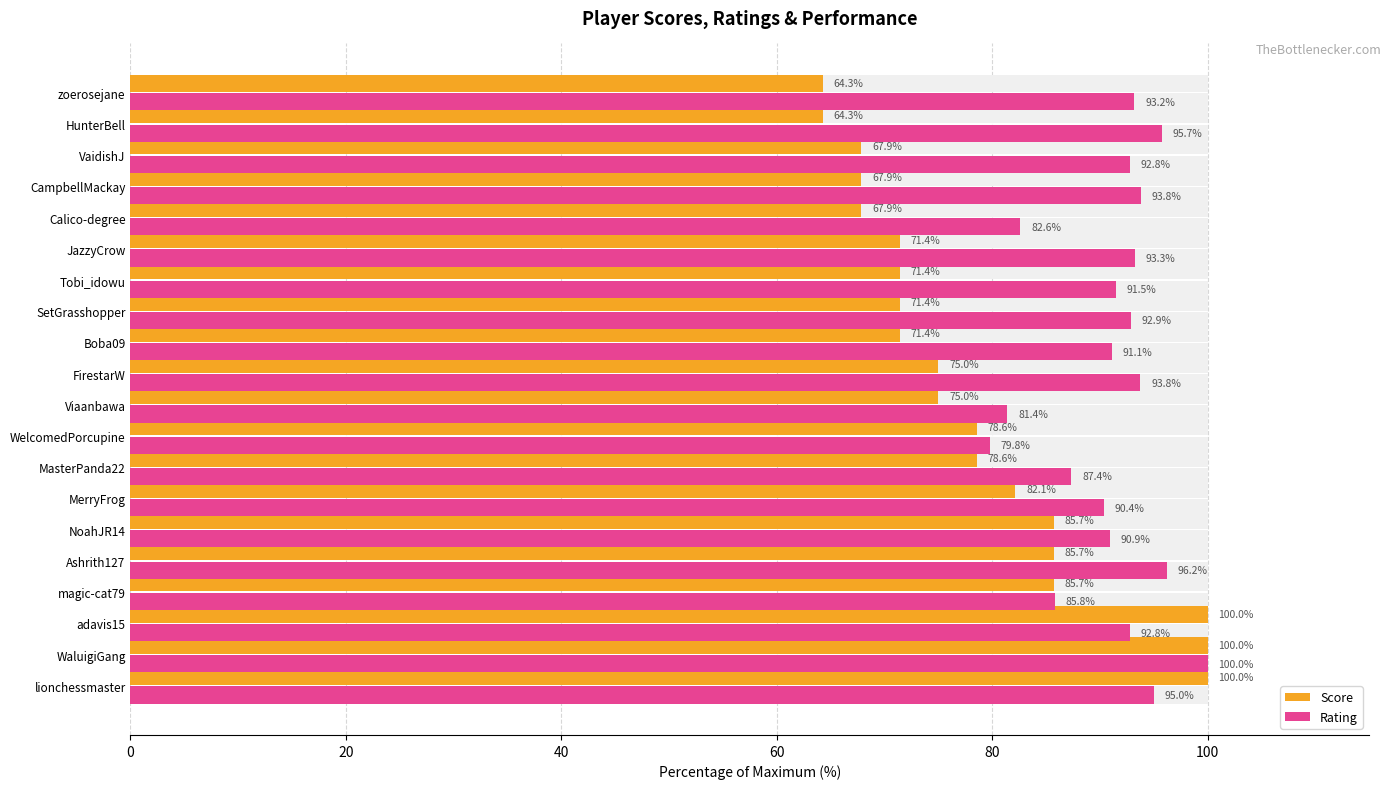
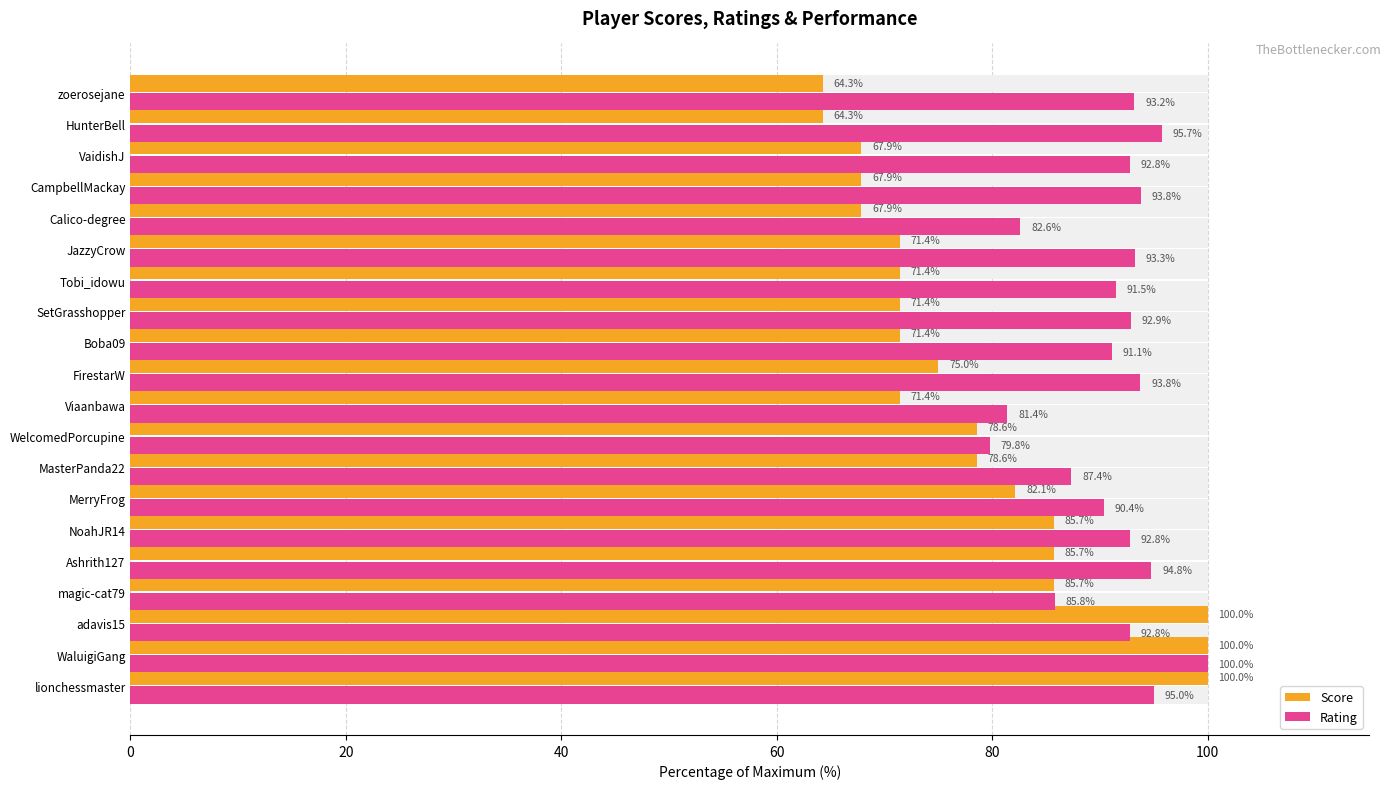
  {
    "Score": {
-     "Viaanbawa": "75.0%",
+     "Viaanbawa": "71.4%",
      "adavis15": "100.0%",
      "WaluigiGang": "100.0%",
      "lionchessmaster": "100.0%"
    },
    "Rating": {
-     "NoahJR14": "90.9%",
-     "Ashrith127": "96.2%",
+     "NoahJR14": "92.8%",
+     "Ashrith127": "94.8%",
      "WaluigiGang": "100.0%"
    }
  }
